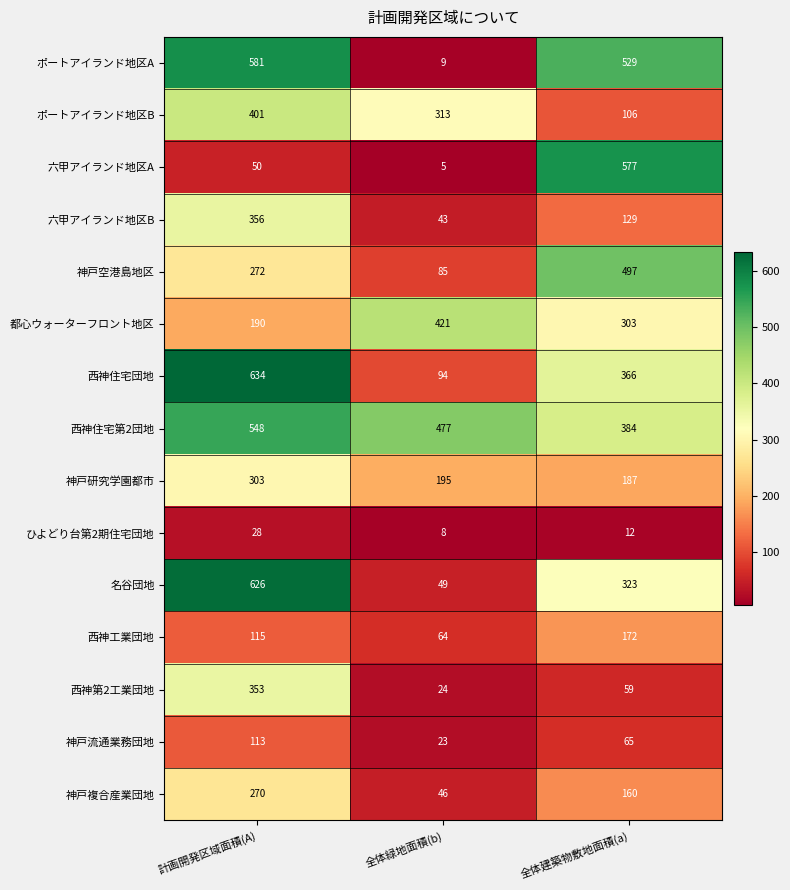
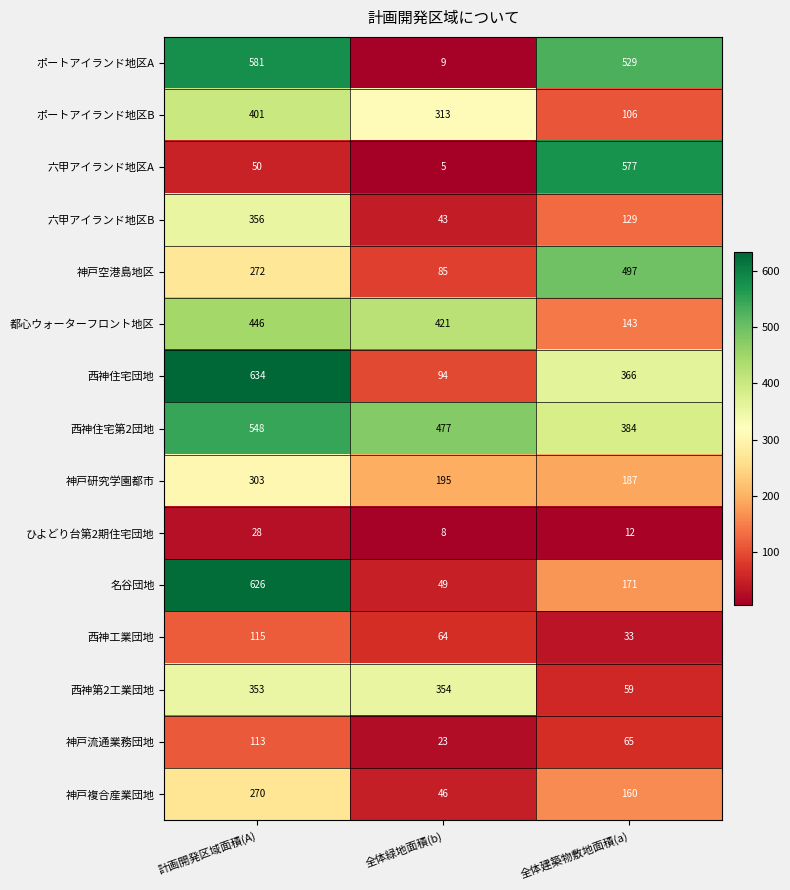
  {
    "ポートアイランド地区A": {
      "計画開発区域面積(A)": 581,
      "全体緑地面積(b)": 9,
      "全体建築物敷地面積(a)": 529
    },
    "ポートアイランド地区B": {
      "計画開発区域面積(A)": 401,
      "全体緑地面積(b)": 313,
      "全体建築物敷地面積(a)": 106
    },
    "六甲アイランド地区A": {
      "計画開発区域面積(A)": 50,
      "全体緑地面積(b)": 5,
      "全体建築物敷地面積(a)": 577
    },
    "六甲アイランド地区B": {
      "計画開発区域面積(A)": 356,
      "全体緑地面積(b)": 43,
      "全体建築物敷地面積(a)": 129
    },
    "神戸空港島地区": {
      "計画開発区域面積(A)": 272,
      "全体緑地面積(b)": 85,
      "全体建築物敷地面積(a)": 497
    },
    "都心ウォーターフロント地区": {
-     "計画開発区域面積(A)": 190,
+     "計画開発区域面積(A)": 446,
      "全体緑地面積(b)": 421,
-     "全体建築物敷地面積(a)": 303
+     "全体建築物敷地面積(a)": 143
    },
    "西神住宅団地": {
      "計画開発区域面積(A)": 634,
      "全体緑地面積(b)": 94,
      "全体建築物敷地面積(a)": 366
    },
    "西神住宅第2団地": {
      "計画開発区域面積(A)": 548,
      "全体緑地面積(b)": 477,
      "全体建築物敷地面積(a)": 384
    },
    "神戸研究学園都市": {
      "計画開発区域面積(A)": 303,
      "全体緑地面積(b)": 195,
      "全体建築物敷地面積(a)": 187
    },
    "ひよどり台第2期住宅団地": {
      "計画開発区域面積(A)": 28,
      "全体緑地面積(b)": 8,
      "全体建築物敷地面積(a)": 12
    },
    "名谷団地": {
      "計画開発区域面積(A)": 626,
      "全体緑地面積(b)": 49,
-     "全体建築物敷地面積(a)": 323
+     "全体建築物敷地面積(a)": 171
    },
    "西神工業団地": {
      "計画開発区域面積(A)": 115,
      "全体緑地面積(b)": 64,
-     "全体建築物敷地面積(a)": 172
+     "全体建築物敷地面積(a)": 33
    },
    "西神第2工業団地": {
      "計画開発区域面積(A)": 353,
-     "全体緑地面積(b)": 24,
+     "全体緑地面積(b)": 354,
      "全体建築物敷地面積(a)": 59
    },
    "神戸流通業務団地": {
      "計画開発区域面積(A)": 113,
      "全体緑地面積(b)": 23,
      "全体建築物敷地面積(a)": 65
    },
    "神戸複合産業団地": {
      "計画開発区域面積(A)": 270,
      "全体緑地面積(b)": 46,
      "全体建築物敷地面積(a)": 160
    }
  }
